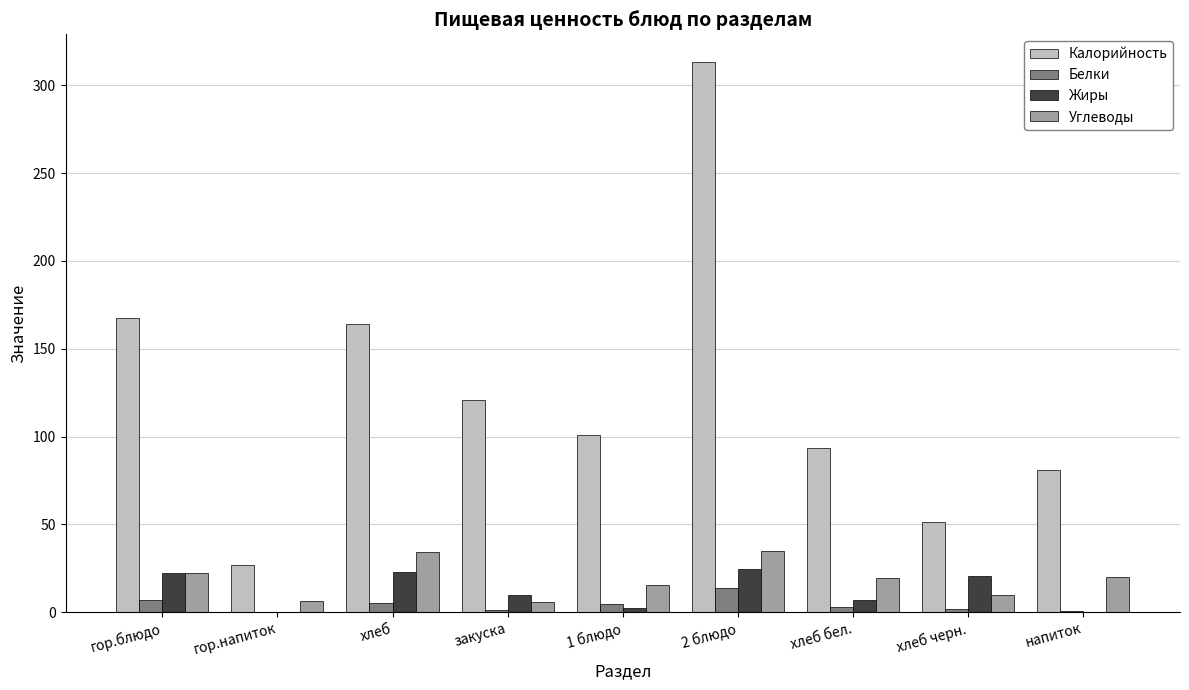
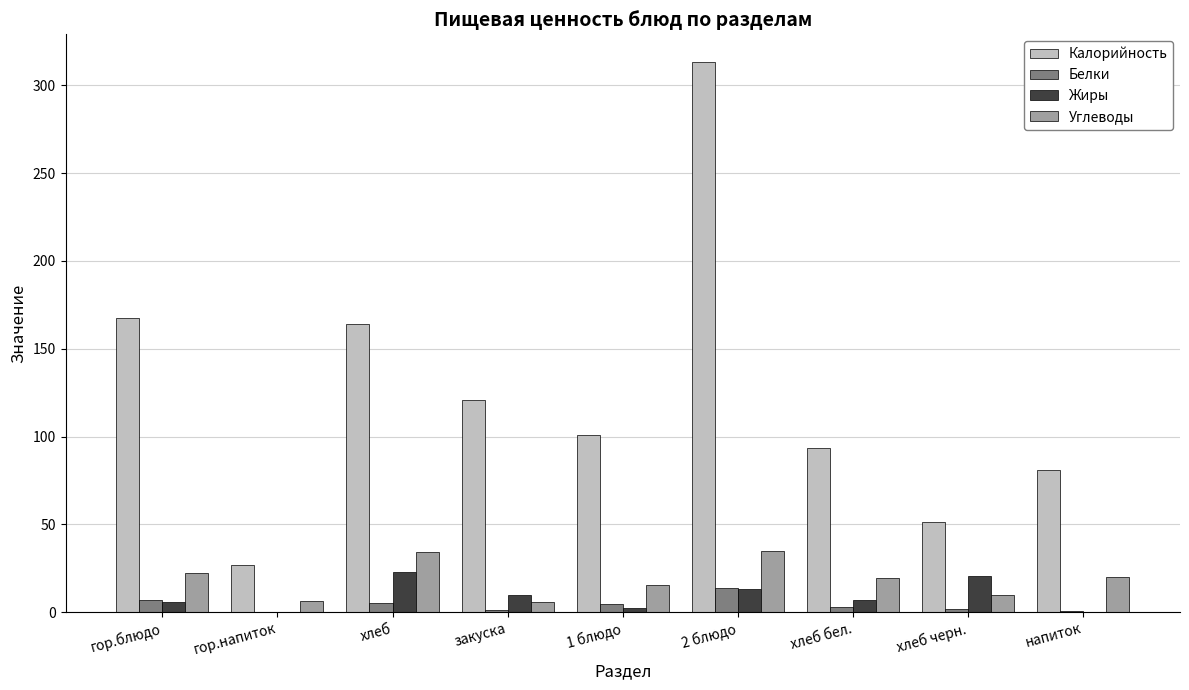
  {
    "Жиры": {
-     "гор.блюдо": 22,
+     "гор.блюдо": 6,
      "гор.напиток": 0,
      "хлеб": 23,
      "закуска": 10,
      "1 блюдо": 2,
-     "2 блюдо": 25,
+     "2 блюдо": 13,
      "хлеб бел.": 7,
      "хлеб черн.": 21,
      "напиток": 0
    }
  }
